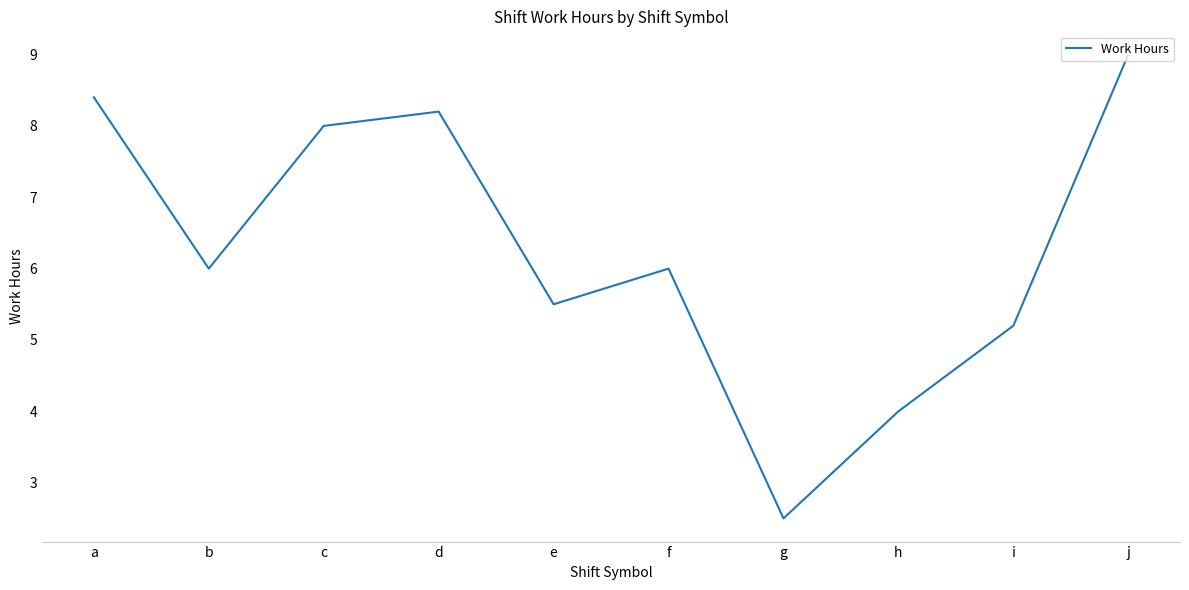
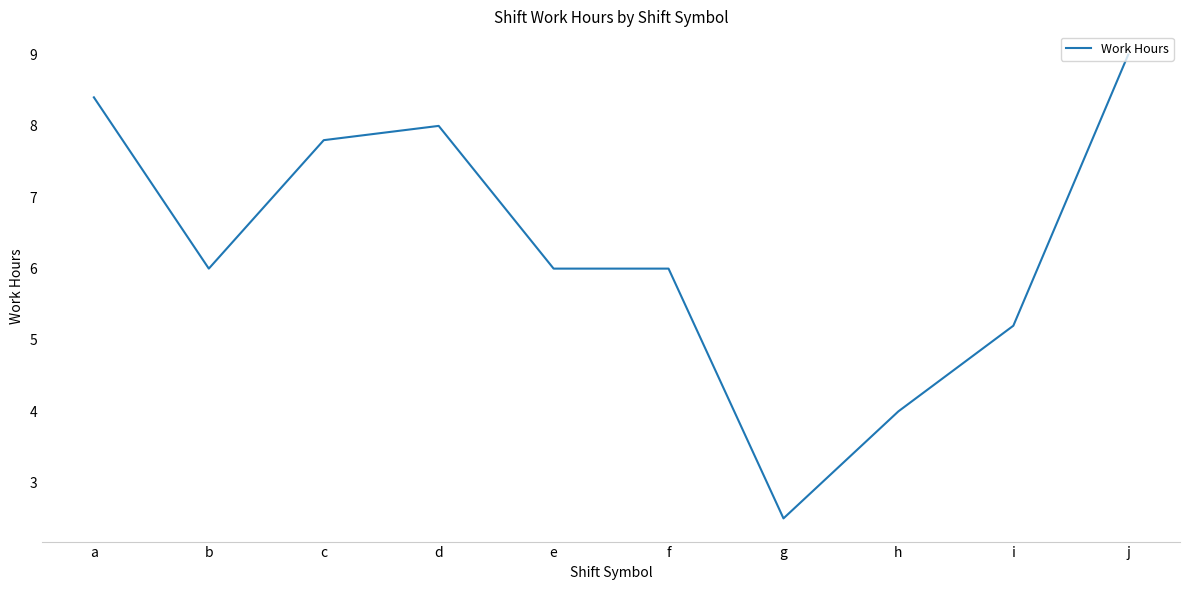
  {
    "a": 8.4,
    "b": 6.0,
-   "c": 8.0,
-   "d": 8.2,
-   "e": 5.5,
+   "c": 7.8,
+   "d": 8.0,
+   "e": 6.0,
    "f": 6.0,
    "g": 2.5,
    "h": 4.0,
    "i": 5.2
  }
